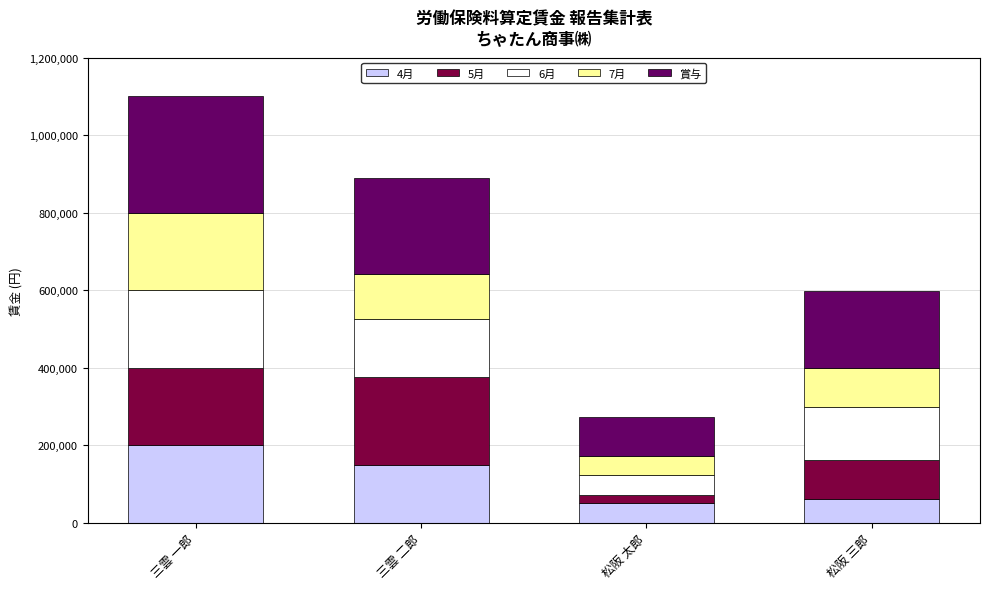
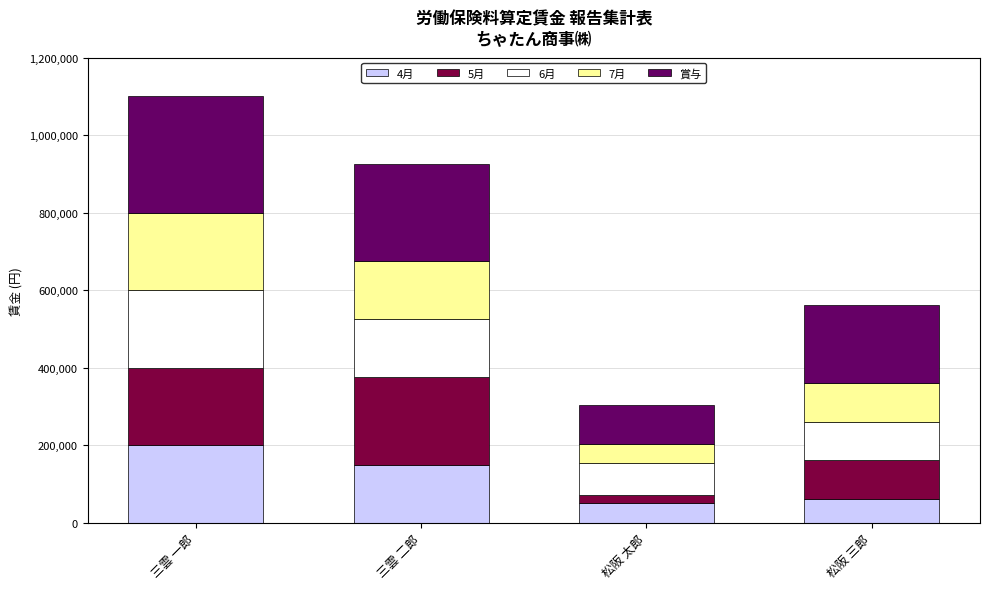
  {
    "4月": {
      "三雲 一郎": "200,000",
      "三雲 二郎": "150,000",
      "松阪 太郎": "50,000",
      "松阪 三郎": "60,000"
    },
    "6月": {
      "三雲 一郎": "200,000",
      "三雲 二郎": "150,000",
-     "松阪 太郎": "50,000",
-     "松阪 三郎": "140,000"
+     "松阪 太郎": "80,000",
+     "松阪 三郎": "100,000"
    },
    "7月": {
      "三雲 一郎": "200,000",
-     "三雲 二郎": "110,000",
+     "三雲 二郎": "150,000",
      "松阪 太郎": "50,000",
      "松阪 三郎": "100,000"
    }
  }
